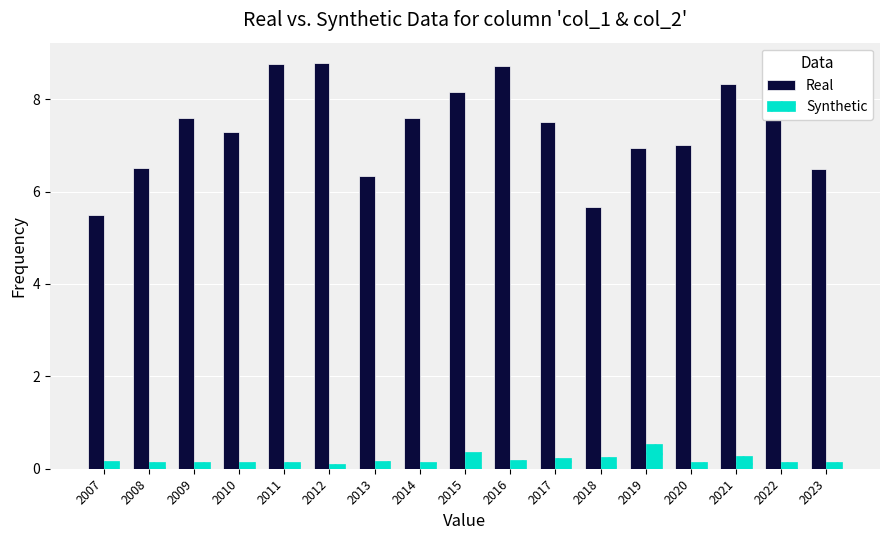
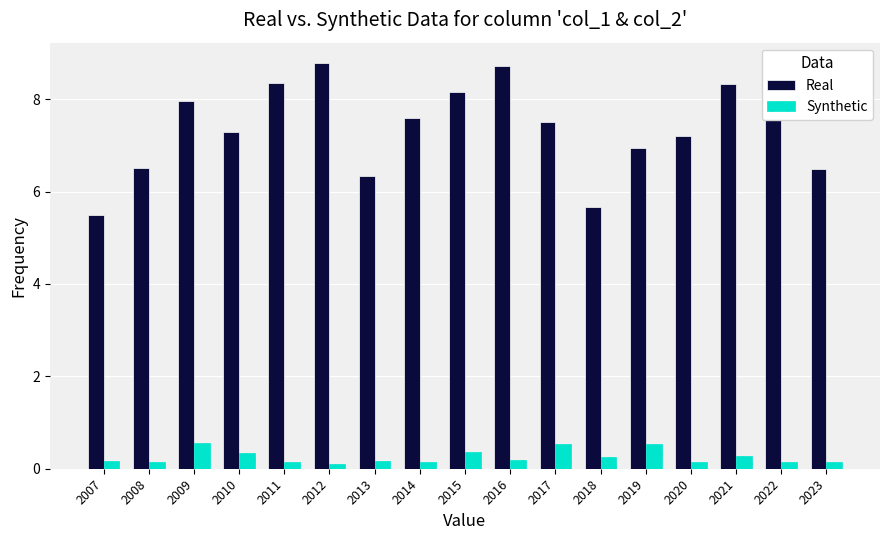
  {
    "Real": {
      "2007": 5.5,
      "2008": 6.5,
-     "2009": 7.6,
+     "2009": 8.0,
      "2010": 7.3,
-     "2011": 8.8,
+     "2011": 8.4,
      "2012": 8.8,
      "2013": 6.3,
      "2014": 7.6,
      "2015": 8.2,
      "2016": 8.7,
      "2017": 7.5,
      "2018": 5.7,
      "2019": 7.0,
-     "2020": 7.0,
+     "2020": 7.2,
      "2021": 8.3,
      "2023": 6.5
    },
    "Synthetic": {
      "2007": 0.2,
      "2008": 0.1,
-     "2009": 0.1,
-     "2010": 0.1,
+     "2009": 0.6,
+     "2010": 0.4,
      "2011": 0.2,
      "2012": 0.1,
      "2013": 0.2,
      "2014": 0.1,
      "2015": 0.4,
      "2016": 0.2,
-     "2017": 0.2,
+     "2017": 0.5,
      "2018": 0.2,
      "2019": 0.5,
      "2020": 0.2,
      "2021": 0.3,
      "2022": 0.2,
      "2023": 0.1
    }
  }
